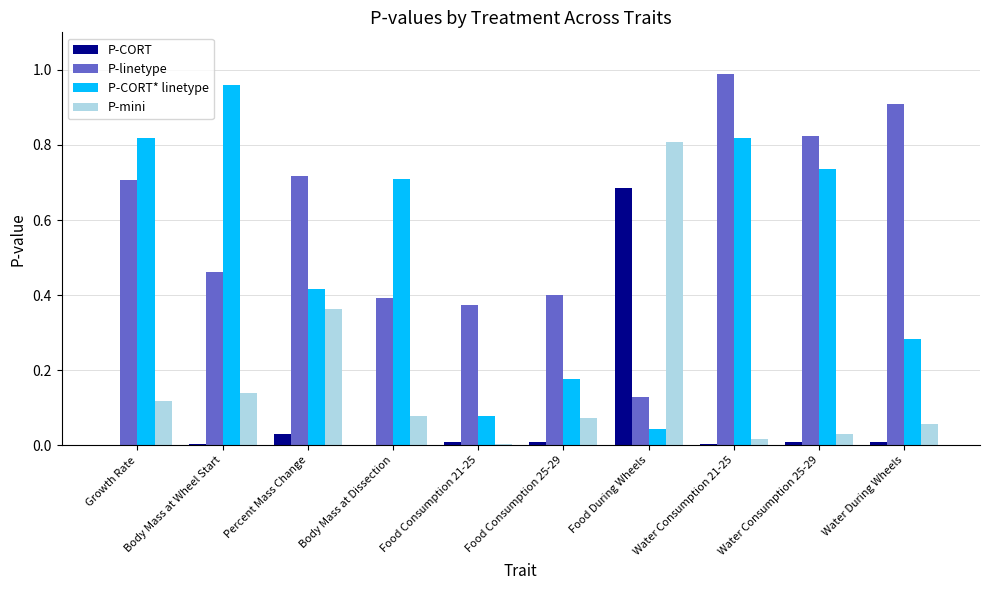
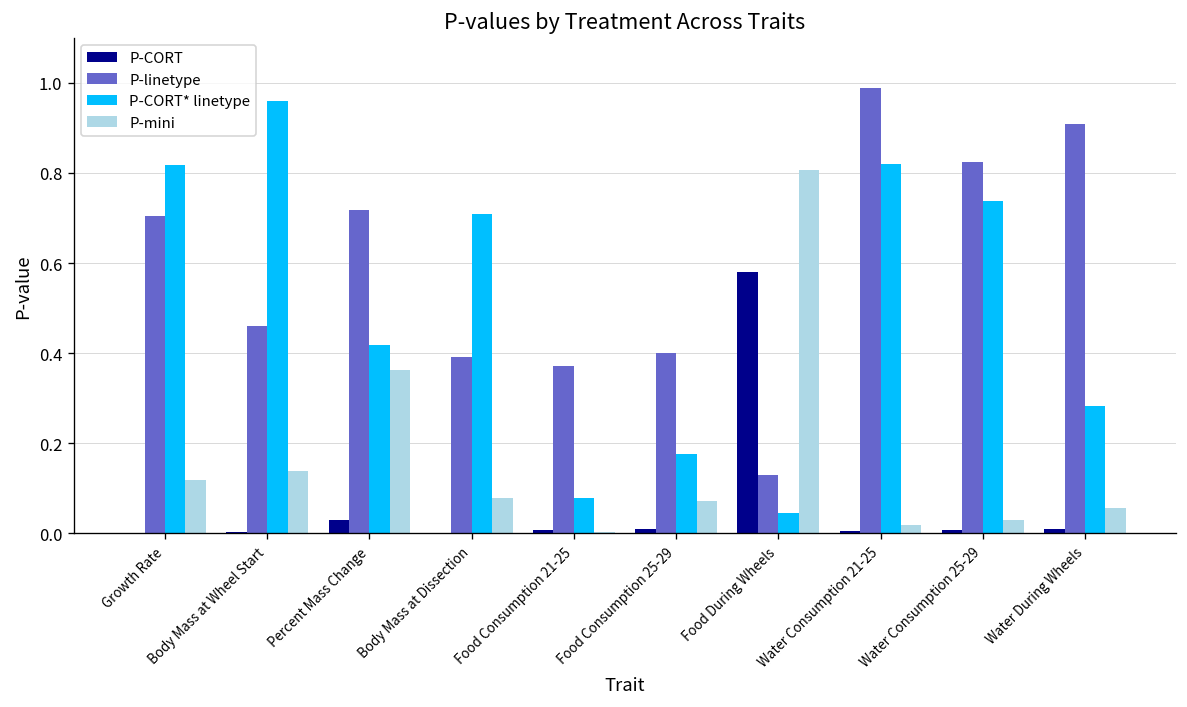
  {
    "P-CORT": {
      "Percent Mass Change": 0.03,
      "Food Consumption 21-25": 0.01,
      "Food Consumption 25-29": 0.01,
-     "Food During Wheels": 0.69,
+     "Food During Wheels": 0.58,
      "Water Consumption 25-29": 0.01,
      "Water During Wheels": 0.01
    },
    "P-linetype": {
      "Growth Rate": 0.71,
      "Body Mass at Wheel Start": 0.46,
      "Percent Mass Change": 0.72,
      "Body Mass at Dissection": 0.39,
      "Food Consumption 21-25": 0.37,
      "Food Consumption 25-29": 0.40,
      "Food During Wheels": 0.13,
      "Water Consumption 21-25": 0.99,
      "Water Consumption 25-29": 0.82,
      "Water During Wheels": 0.91
    },
    "P-CORT* linetype": {
      "Growth Rate": 0.82,
      "Body Mass at Wheel Start": 0.96,
      "Percent Mass Change": 0.42,
      "Body Mass at Dissection": 0.71,
      "Food Consumption 21-25": 0.08,
      "Food Consumption 25-29": 0.18,
      "Food During Wheels": 0.04,
      "Water Consumption 21-25": 0.82,
      "Water Consumption 25-29": 0.74,
      "Water During Wheels": 0.28
    },
    "P-mini": {
      "Growth Rate": 0.12,
      "Body Mass at Wheel Start": 0.14,
      "Percent Mass Change": 0.36,
      "Body Mass at Dissection": 0.08,
      "Food Consumption 25-29": 0.07,
      "Food During Wheels": 0.81,
      "Water Consumption 21-25": 0.02,
      "Water Consumption 25-29": 0.03,
      "Water During Wheels": 0.06
    }
  }
